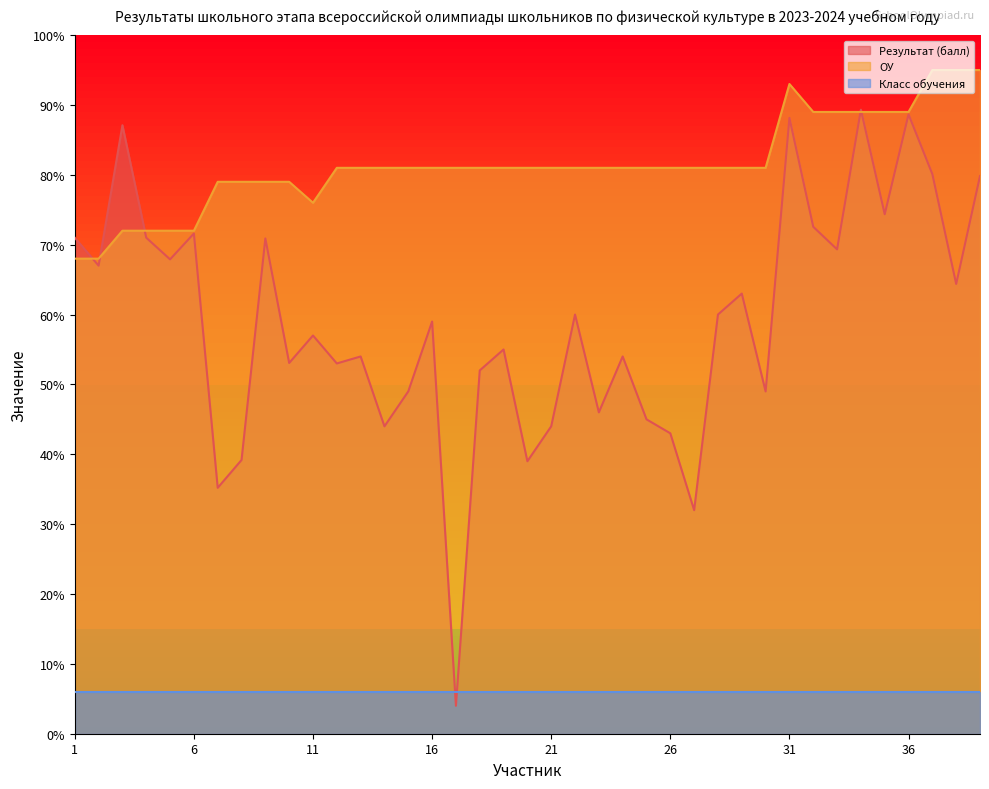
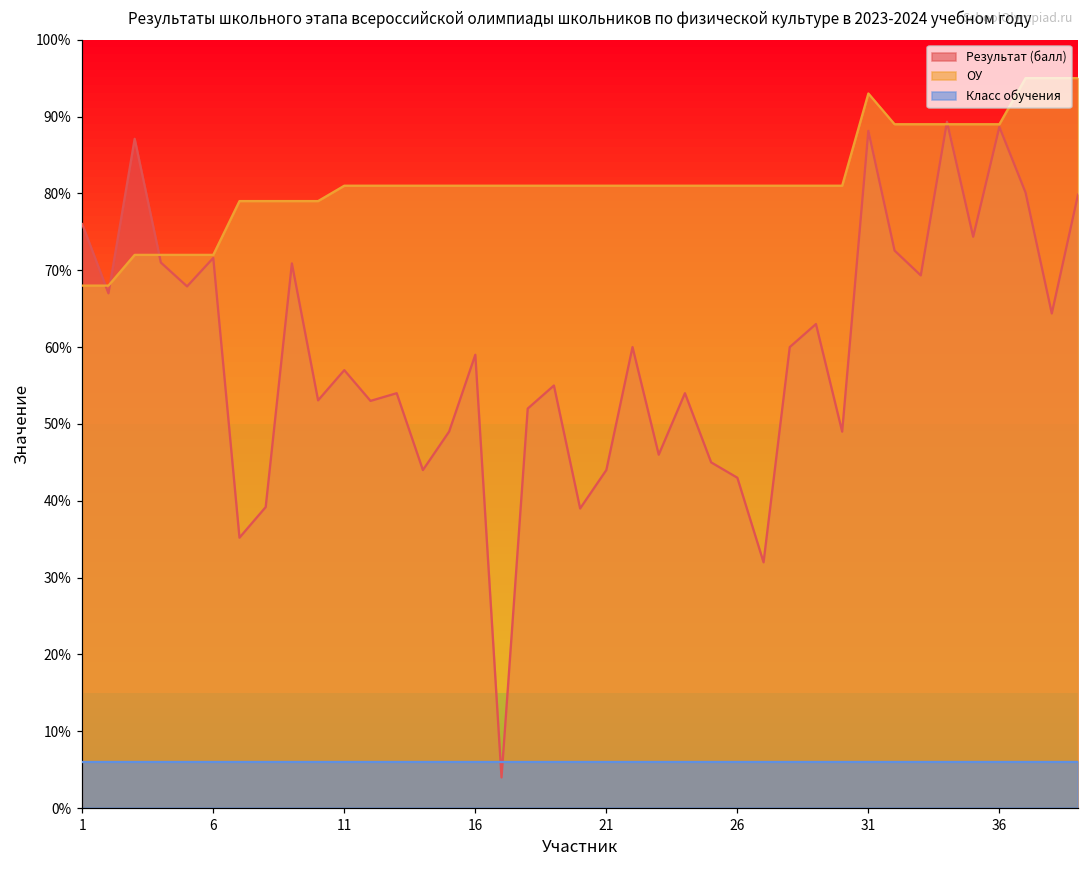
  {
    "Результат (балл)": {
-     "1": "71%",
+     "1": "76%",
      "6": "72%",
      "11": "57%",
      "16": "59%",
      "21": "44%",
      "26": "43%",
      "31": "88%"
    },
    "ОУ": {
      "1": "68%",
      "6": "72%",
-     "11": "76%",
+     "11": "81%",
      "16": "81%",
      "21": "81%",
      "26": "81%",
      "31": "93%"
    },
    "Класс обучения": {
      "1": "6%",
      "6": "6%",
      "11": "6%",
      "16": "6%",
      "21": "6%",
      "26": "6%",
      "31": "6%",
      "36": "6%"
    }
  }
